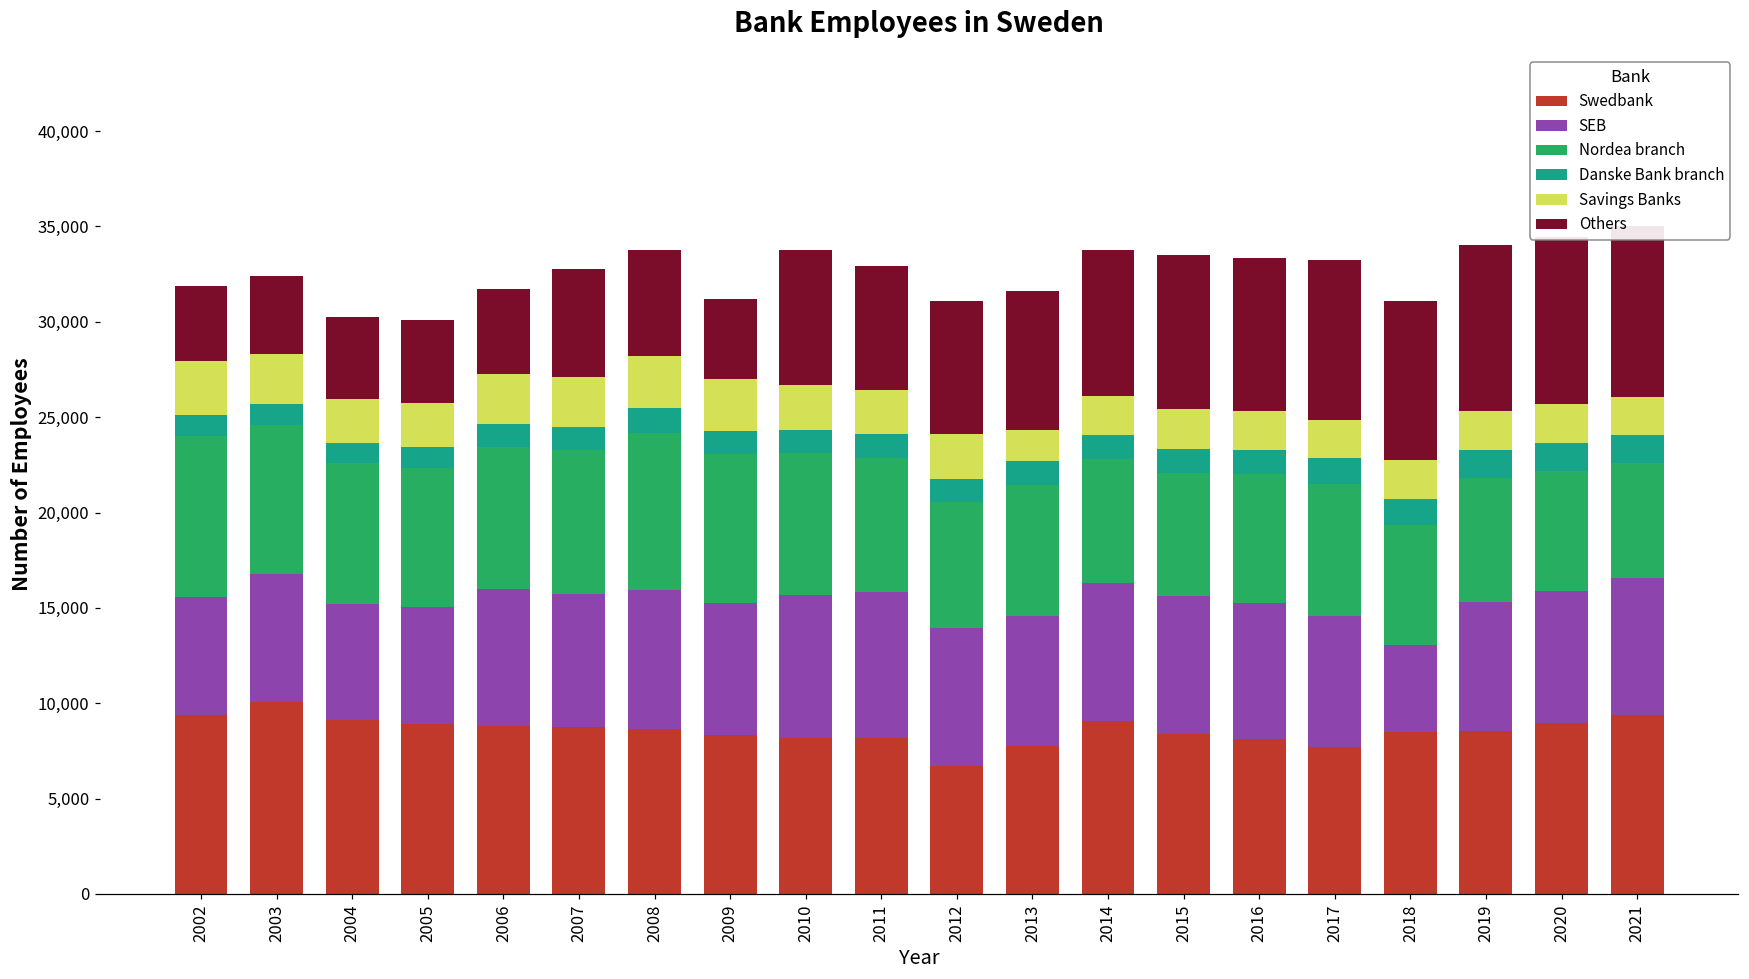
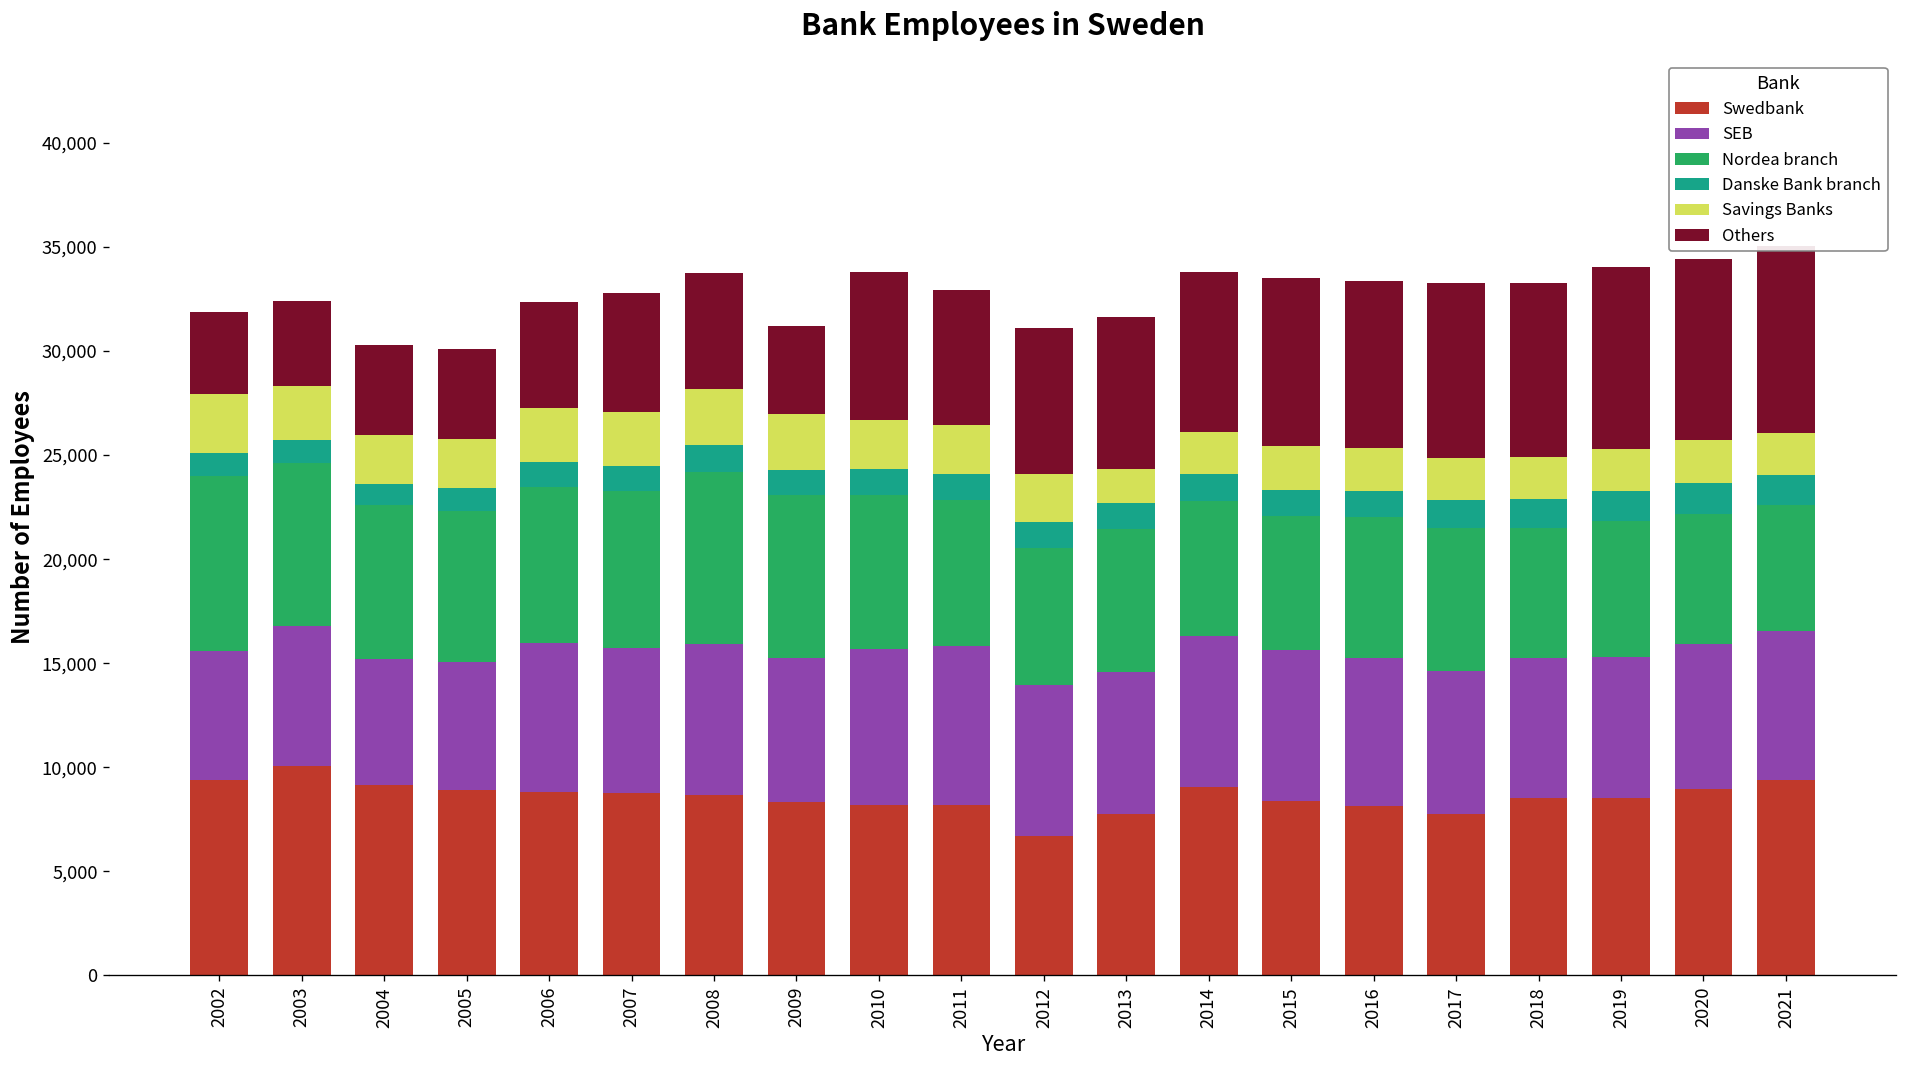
  {
    "Swedbank": {
      "2002": "9,400",
      "2003": "10,100",
      "2004": "9,100",
      "2005": "8,900",
      "2006": "8,800",
      "2007": "8,800",
      "2008": "8,700",
      "2009": "8,300",
      "2010": "8,200",
      "2011": "8,200",
      "2012": "6,700",
      "2013": "7,800",
      "2014": "9,100",
      "2015": "8,400",
      "2016": "8,100",
      "2017": "7,700",
      "2018": "8,500",
      "2019": "8,500",
      "2020": "8,900",
      "2021": "9,400"
    },
    "SEB": {
      "2002": "6,200",
      "2003": "6,700",
      "2004": "6,100",
      "2005": "6,100",
      "2006": "7,200",
      "2007": "7,000",
      "2008": "7,300",
      "2009": "7,000",
      "2010": "7,500",
      "2011": "7,700",
      "2012": "7,200",
      "2013": "6,800",
      "2014": "7,300",
      "2015": "7,300",
      "2016": "7,100",
      "2017": "6,900",
-     "2018": "4,600",
+     "2018": "6,700",
      "2019": "6,800",
      "2020": "7,000",
      "2021": "7,100"
    },
    "Savings Banks": {
      "2002": "2,800",
      "2003": "2,600",
      "2004": "2,300",
      "2005": "2,300",
      "2006": "2,600",
      "2007": "2,600",
      "2008": "2,700",
      "2009": "2,700",
      "2010": "2,400",
      "2011": "2,300",
      "2012": "2,300",
      "2013": "1,700",
      "2014": "2,100",
      "2015": "2,100",
      "2016": "2,000",
      "2017": "2,000",
      "2018": "2,000",
      "2019": "2,000",
      "2020": "2,000",
      "2021": "2,000"
    },
    "Others": {
      "2002": "3,900",
      "2003": "4,100",
      "2004": "4,300",
      "2005": "4,300",
-     "2006": "4,500",
+     "2006": "5,100",
      "2007": "5,700",
      "2008": "5,600",
      "2009": "4,200",
      "2010": "7,100",
      "2011": "6,500",
      "2012": "7,000",
      "2013": "7,300",
      "2014": "7,700",
      "2015": "8,100",
      "2016": "8,000",
      "2017": "8,400",
      "2018": "8,400",
      "2019": "8,700",
      "2020": "8,700"
    }
  }
